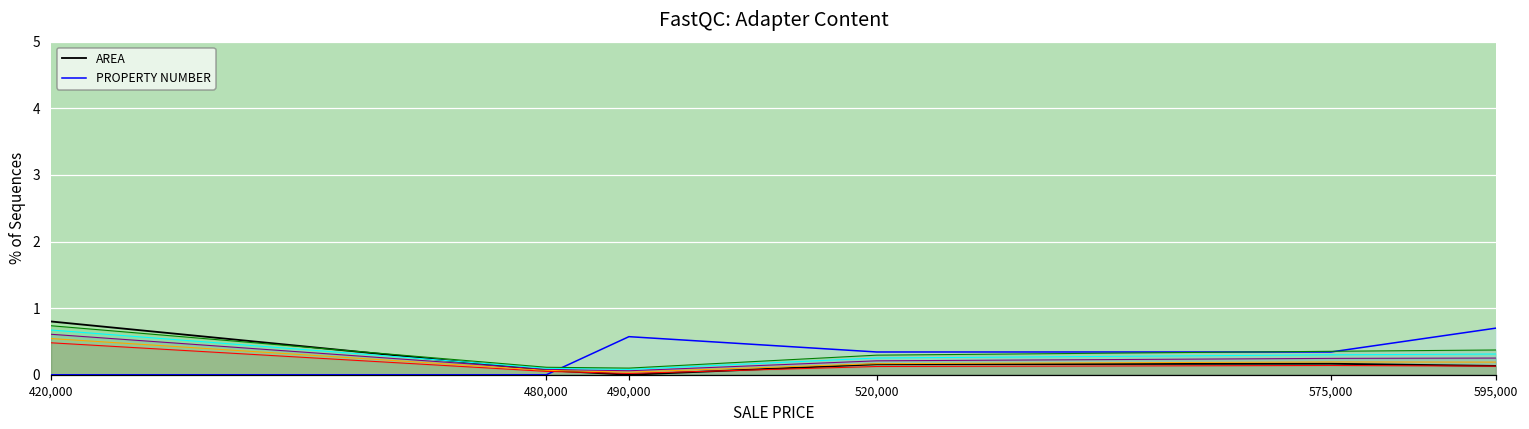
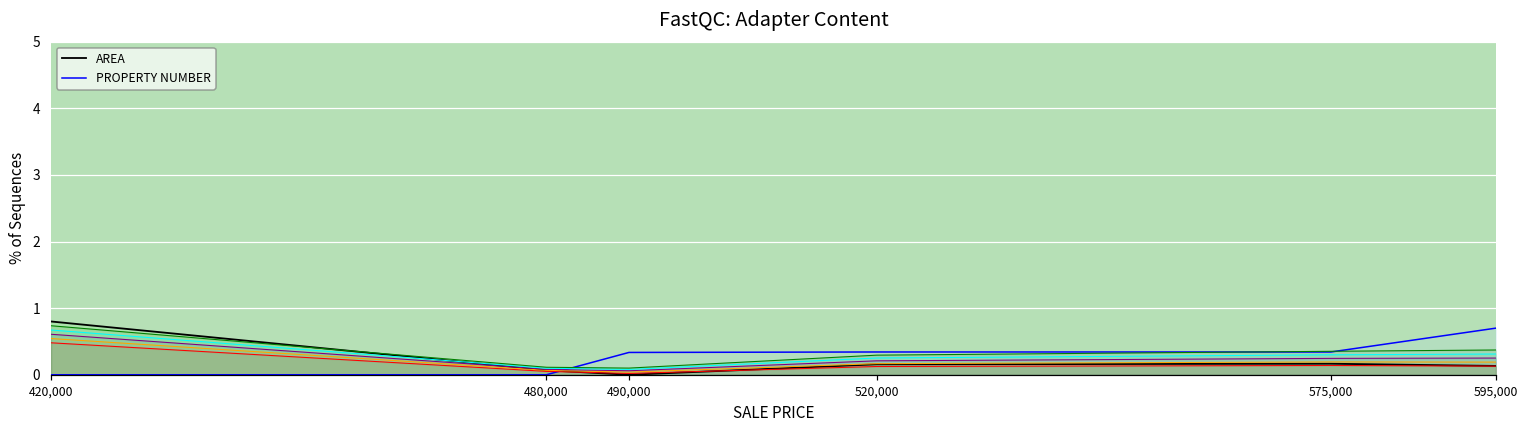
  {
    "AREA": {
      "420,000": 0.8
    },
    "PROPERTY NUMBER": {
      "420,000": 0.0,
      "480,000": 0.0,
-     "490,000": 0.6,
+     "490,000": 0.3,
      "520,000": 0.3,
      "595,000": 0.7
    }
  }
